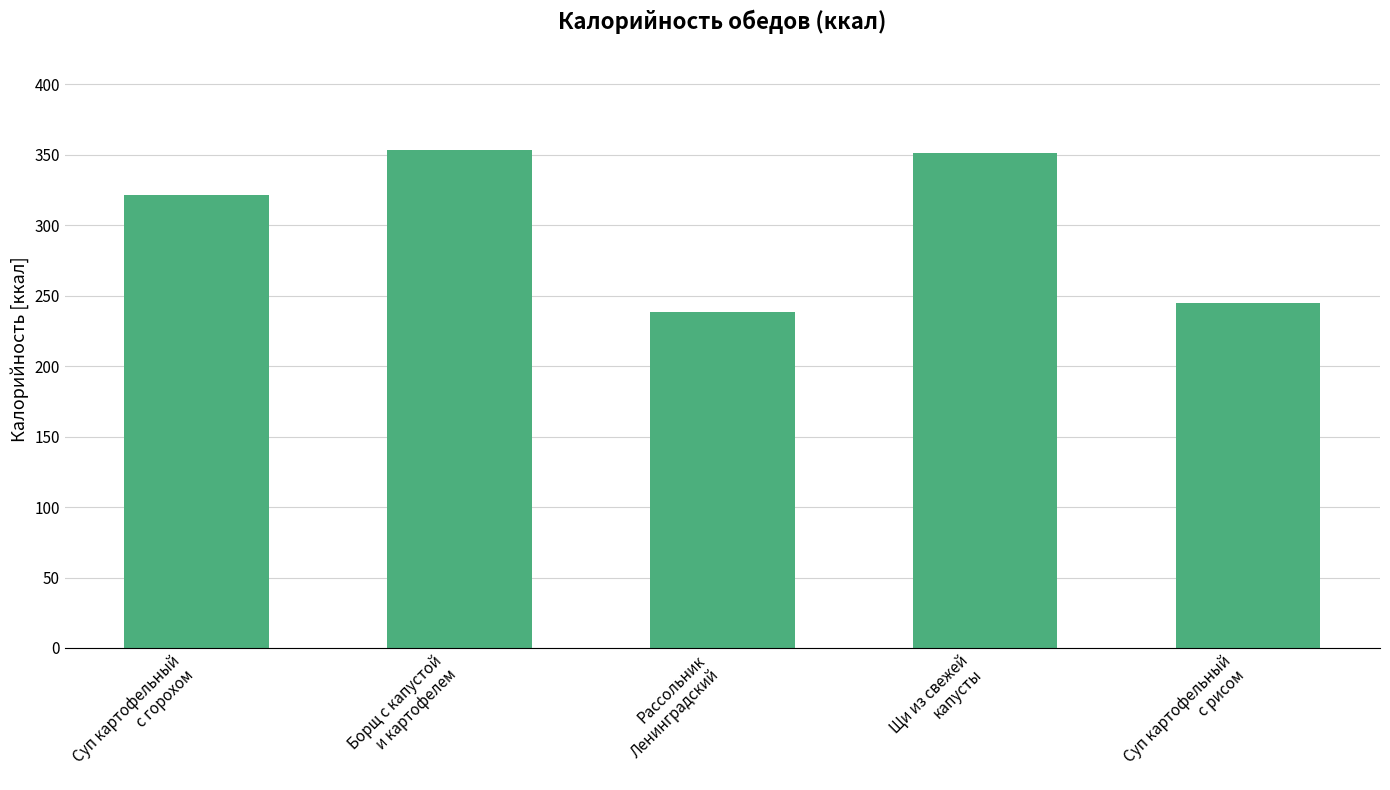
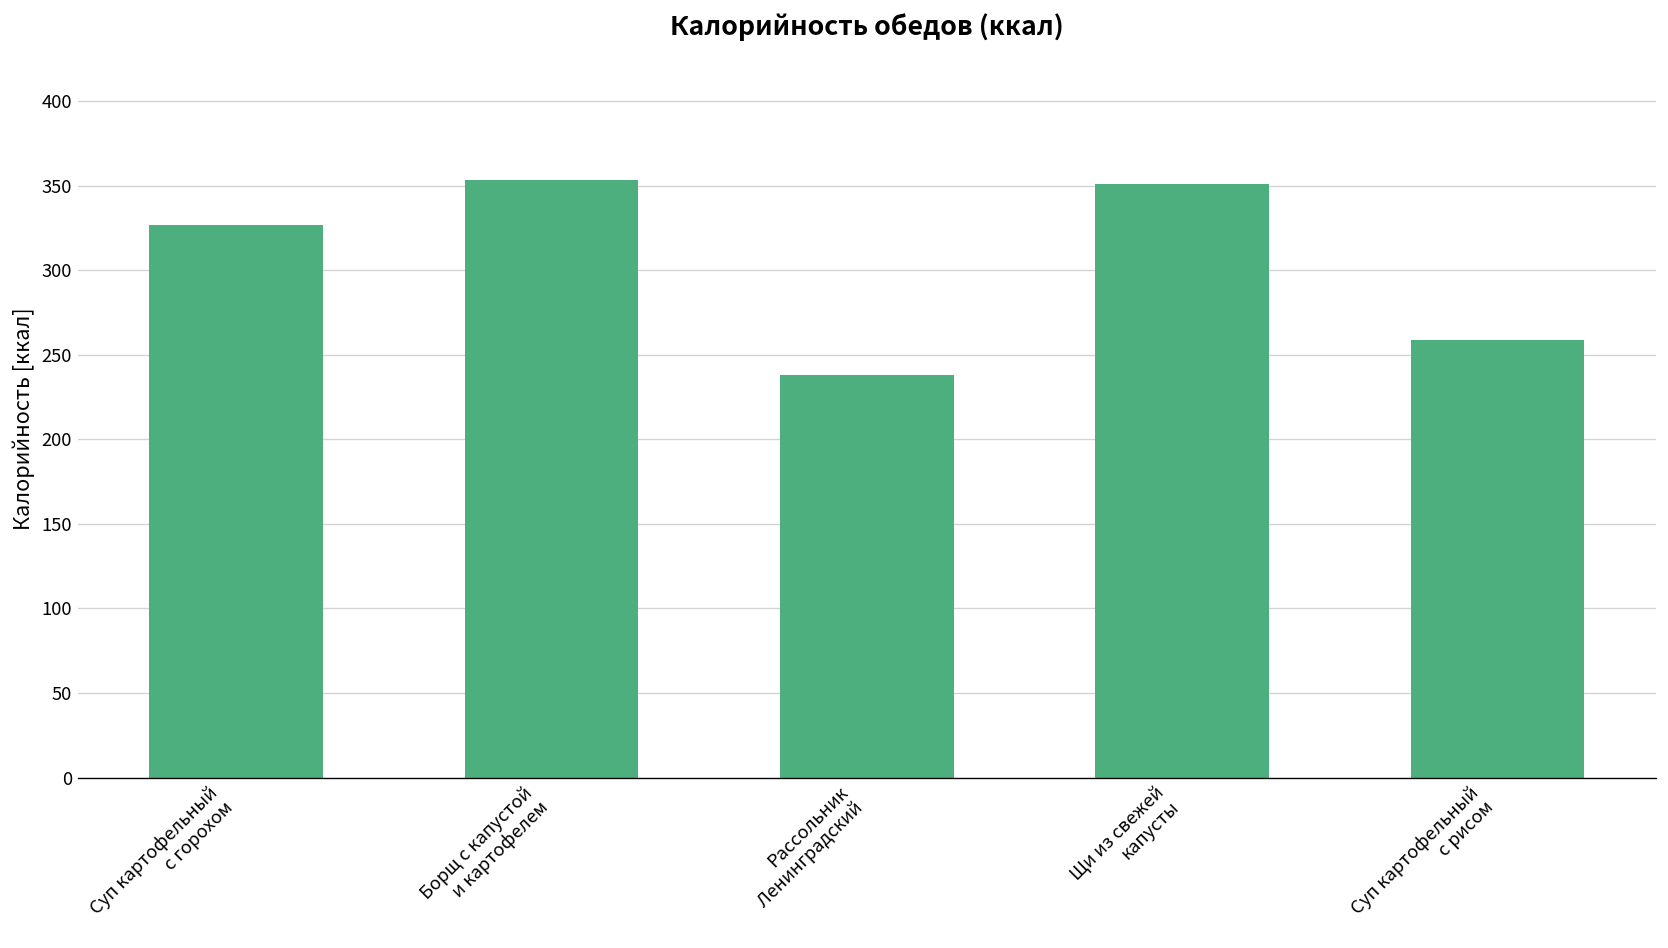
  {
-   "Суп картофельный с горохом": 321,
+   "Суп картофельный с горохом": 327,
    "Борщ с капустой и картофелем": 353,
    "Рассольник Ленинградский": 238,
    "Щи из свежей капусты": 351,
-   "Суп картофельный с рисом": 245
+   "Суп картофельный с рисом": 259
  }
